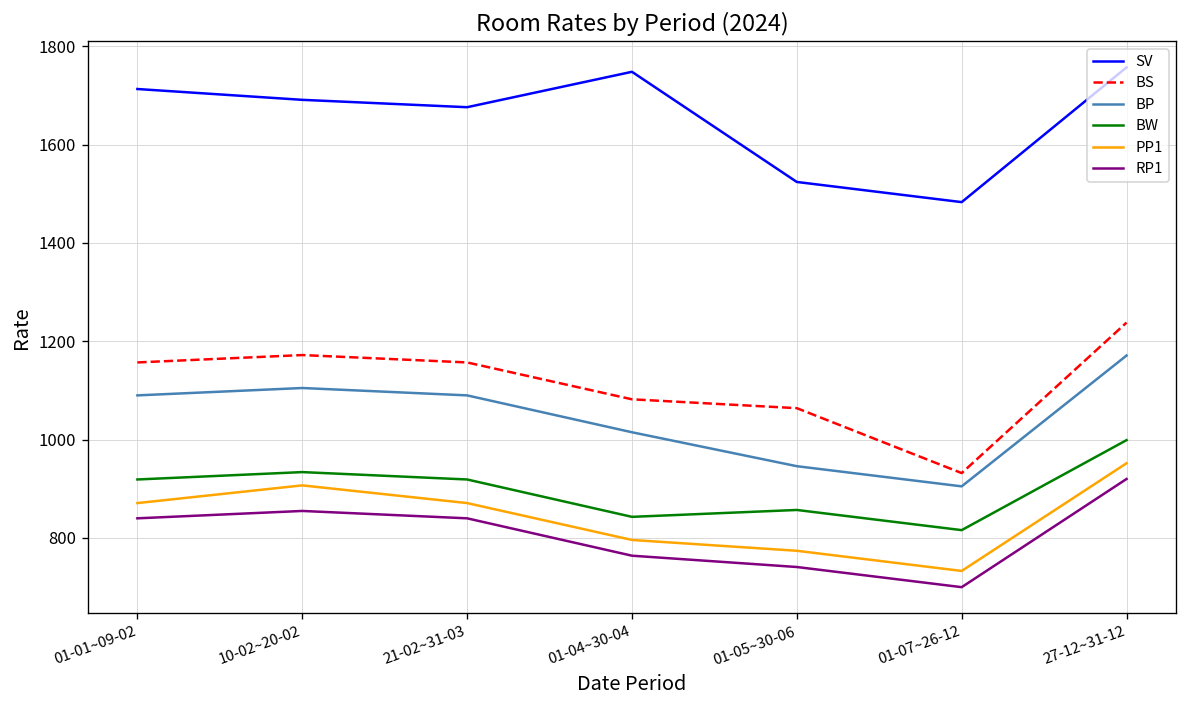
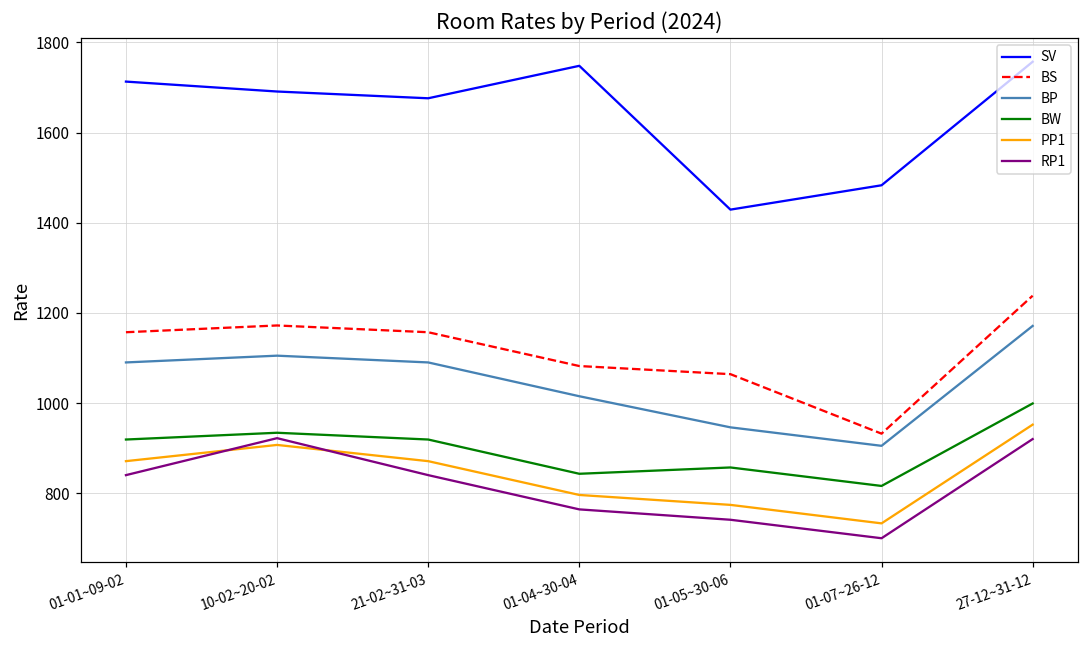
  {
    "SV": {
      "01-01~09-02": 1710,
      "10-02~20-02": 1690,
      "21-02~31-03": 1680,
      "01-04~30-04": 1750,
-     "01-05~30-06": 1520,
+     "01-05~30-06": 1430,
      "01-07~26-12": 1480
    },
    "BS": {
      "01-01~09-02": 1160,
      "10-02~20-02": 1170,
      "21-02~31-03": 1160,
      "01-04~30-04": 1080,
      "01-05~30-06": 1060,
      "01-07~26-12": 930,
      "27-12~31-12": 1240
    },
    "BP": {
      "01-01~09-02": 1090,
      "10-02~20-02": 1110,
      "21-02~31-03": 1090,
      "01-04~30-04": 1020,
      "01-05~30-06": 950,
      "01-07~26-12": 910,
      "27-12~31-12": 1170
    },
    "BW": {
      "01-01~09-02": 920,
      "10-02~20-02": 930,
      "21-02~31-03": 920,
      "01-04~30-04": 840,
      "01-05~30-06": 860,
      "01-07~26-12": 820,
      "27-12~31-12": 1000
    },
    "PP1": {
      "01-01~09-02": 870,
      "10-02~20-02": 910,
      "21-02~31-03": 870,
      "01-04~30-04": 800,
      "01-05~30-06": 770,
      "01-07~26-12": 730,
      "27-12~31-12": 950
    },
    "RP1": {
      "01-01~09-02": 840,
-     "10-02~20-02": 860,
+     "10-02~20-02": 920,
      "21-02~31-03": 840,
      "01-04~30-04": 760,
      "01-05~30-06": 740,
      "01-07~26-12": 700,
      "27-12~31-12": 920
    }
  }
